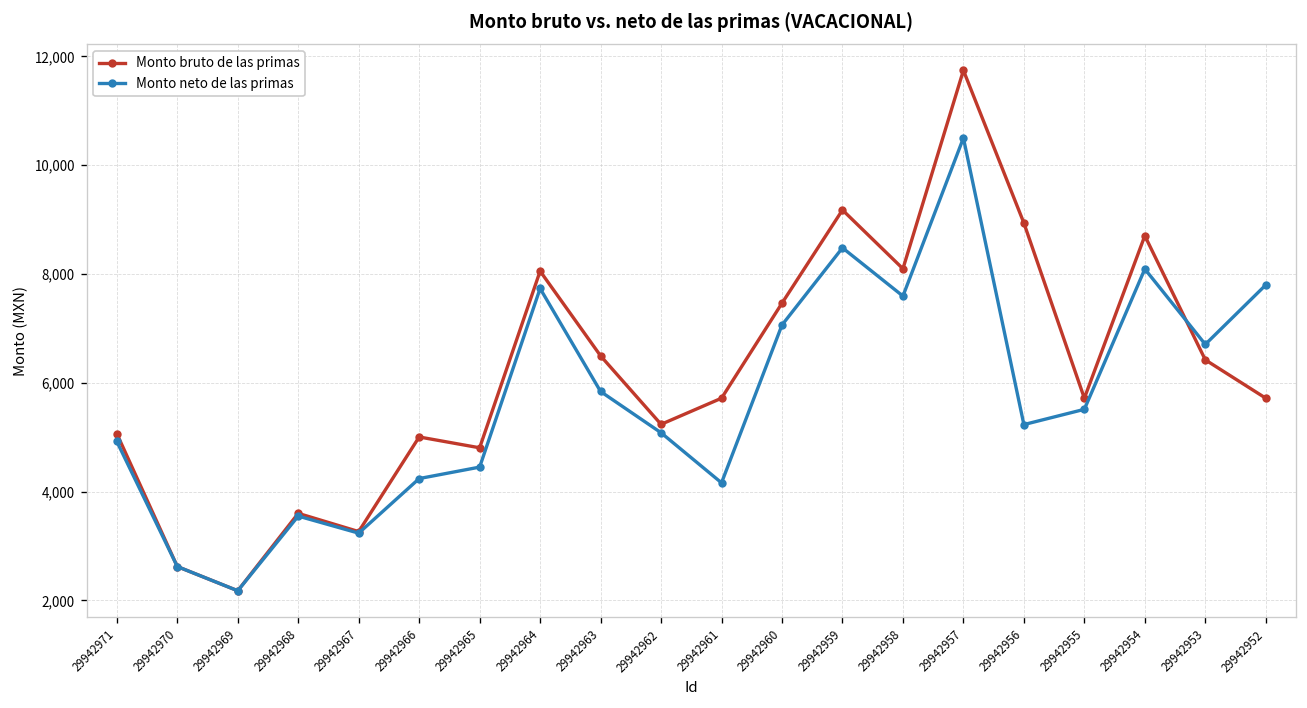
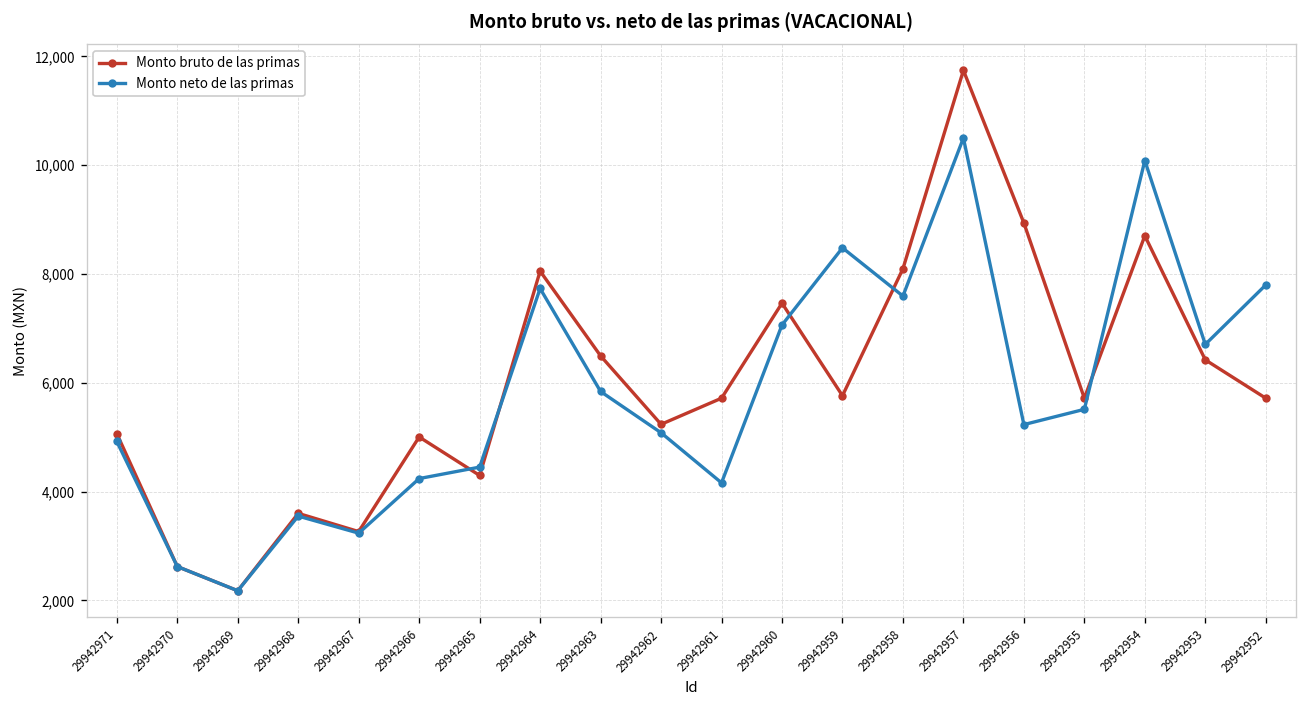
  {
    "Monto bruto de las primas": {
      "29942971": "5,100",
      "29942966": "5,000",
-     "29942965": "4,800",
+     "29942965": "4,300",
      "29942964": "8,100",
      "29942963": "6,500",
      "29942962": "5,200",
      "29942961": "5,700",
      "29942960": "7,500",
-     "29942959": "9,200",
+     "29942959": "5,800",
      "29942958": "8,100",
      "29942957": "11,700",
      "29942956": "8,900",
      "29942955": "5,700",
      "29942954": "8,700",
      "29942953": "6,400",
      "29942952": "5,700"
    },
    "Monto neto de las primas": {
      "29942971": "4,900",
      "29942966": "4,200",
      "29942965": "4,400",
      "29942964": "7,700",
      "29942963": "5,800",
      "29942962": "5,100",
      "29942961": "4,200",
      "29942960": "7,100",
      "29942959": "8,500",
      "29942958": "7,600",
      "29942957": "10,500",
      "29942956": "5,200",
      "29942955": "5,500",
-     "29942954": "8,100",
+     "29942954": "10,100",
      "29942953": "6,700",
      "29942952": "7,800"
    }
  }
